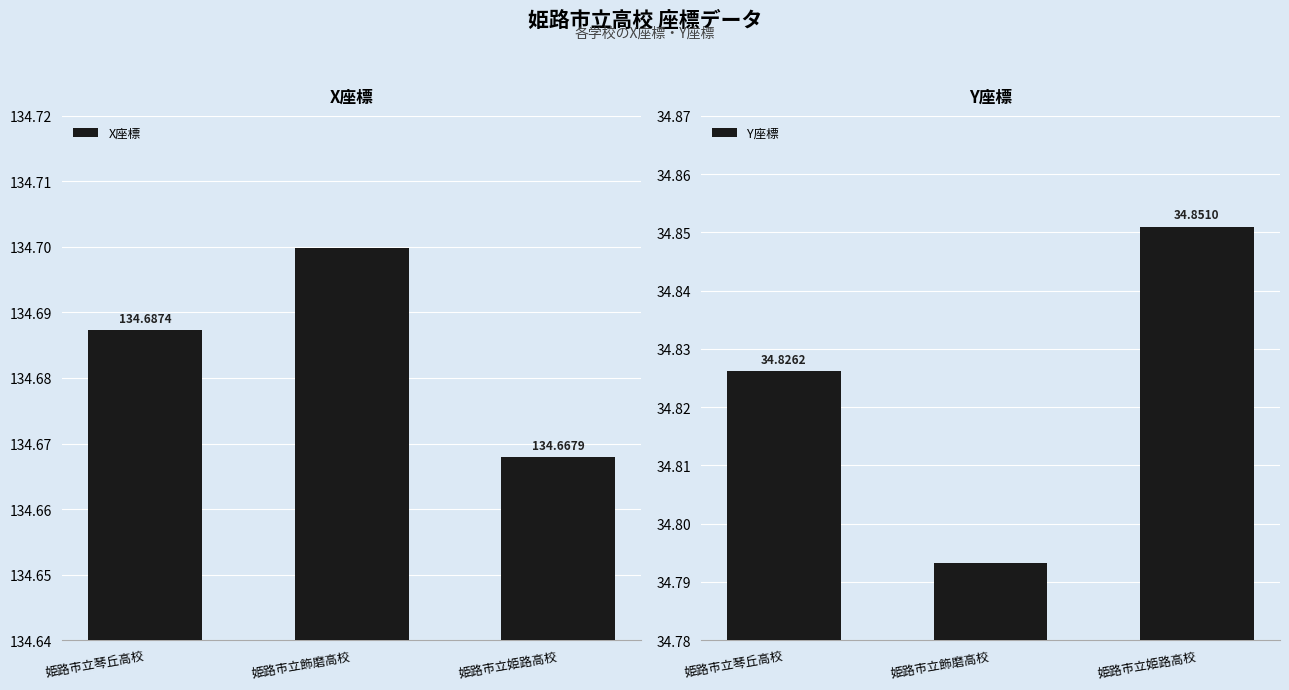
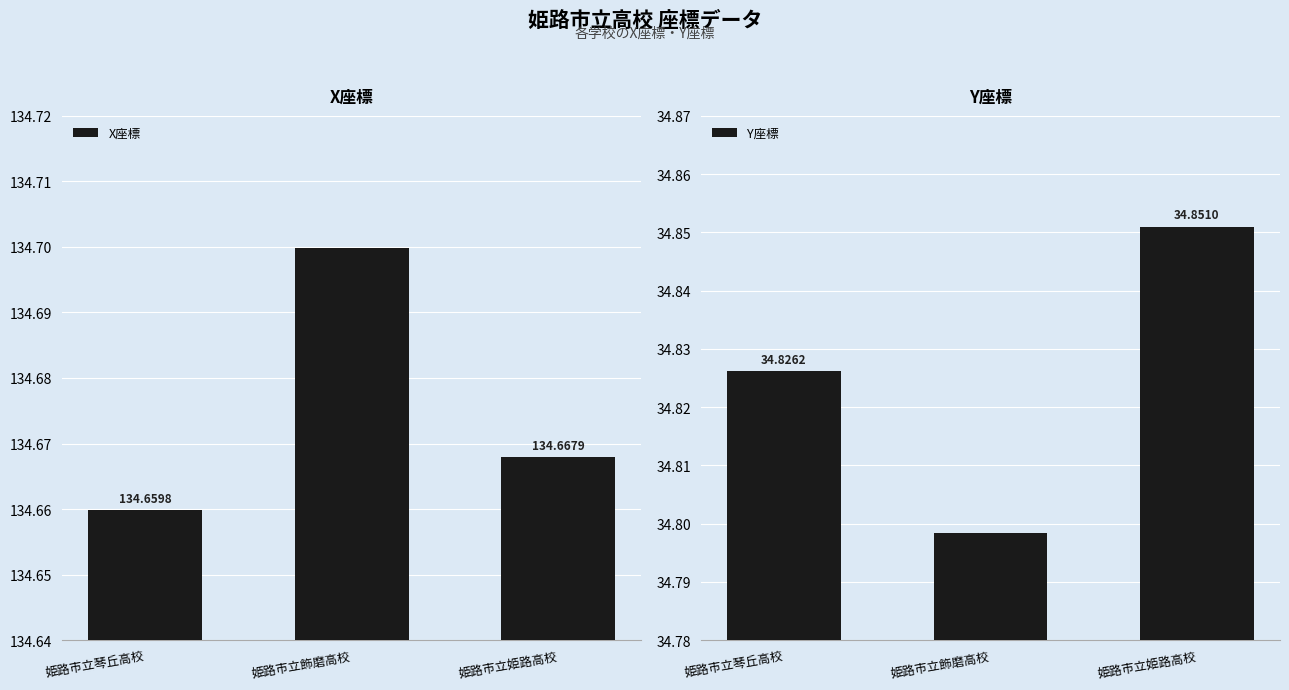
  {
    "X座標": {
-     "姫路市立琴丘高校": 134.6874,
+     "姫路市立琴丘高校": 134.6598,
      "姫路市立姫路高校": 134.6679
    },
    "Y座標": {
-     "姫路市立飾磨高校": 34.793
+     "姫路市立飾磨高校": 34.798
    }
  }
